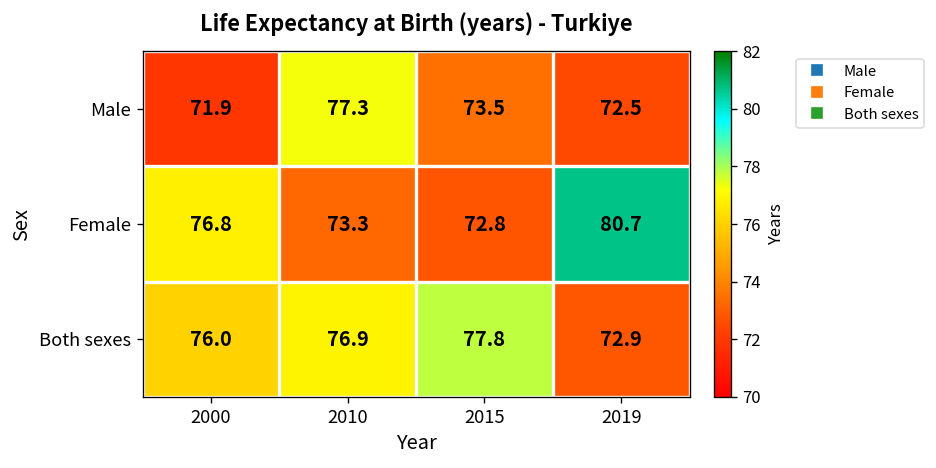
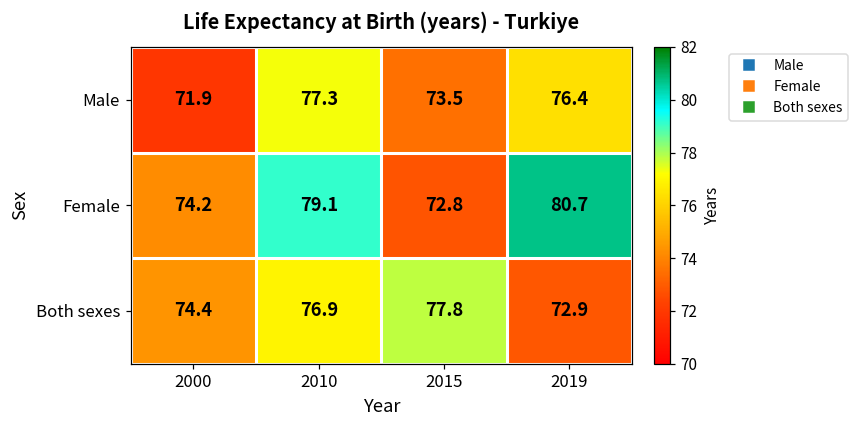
  {
    "Male": {
      "2000": 71.9,
      "2010": 77.3,
      "2015": 73.5,
-     "2019": 72.5
+     "2019": 76.4
    },
    "Female": {
-     "2000": 76.8,
-     "2010": 73.3,
+     "2000": 74.2,
+     "2010": 79.1,
      "2015": 72.8,
      "2019": 80.7
    },
    "Both sexes": {
-     "2000": 76.0,
+     "2000": 74.4,
      "2010": 76.9,
      "2015": 77.8,
      "2019": 72.9
    }
  }
